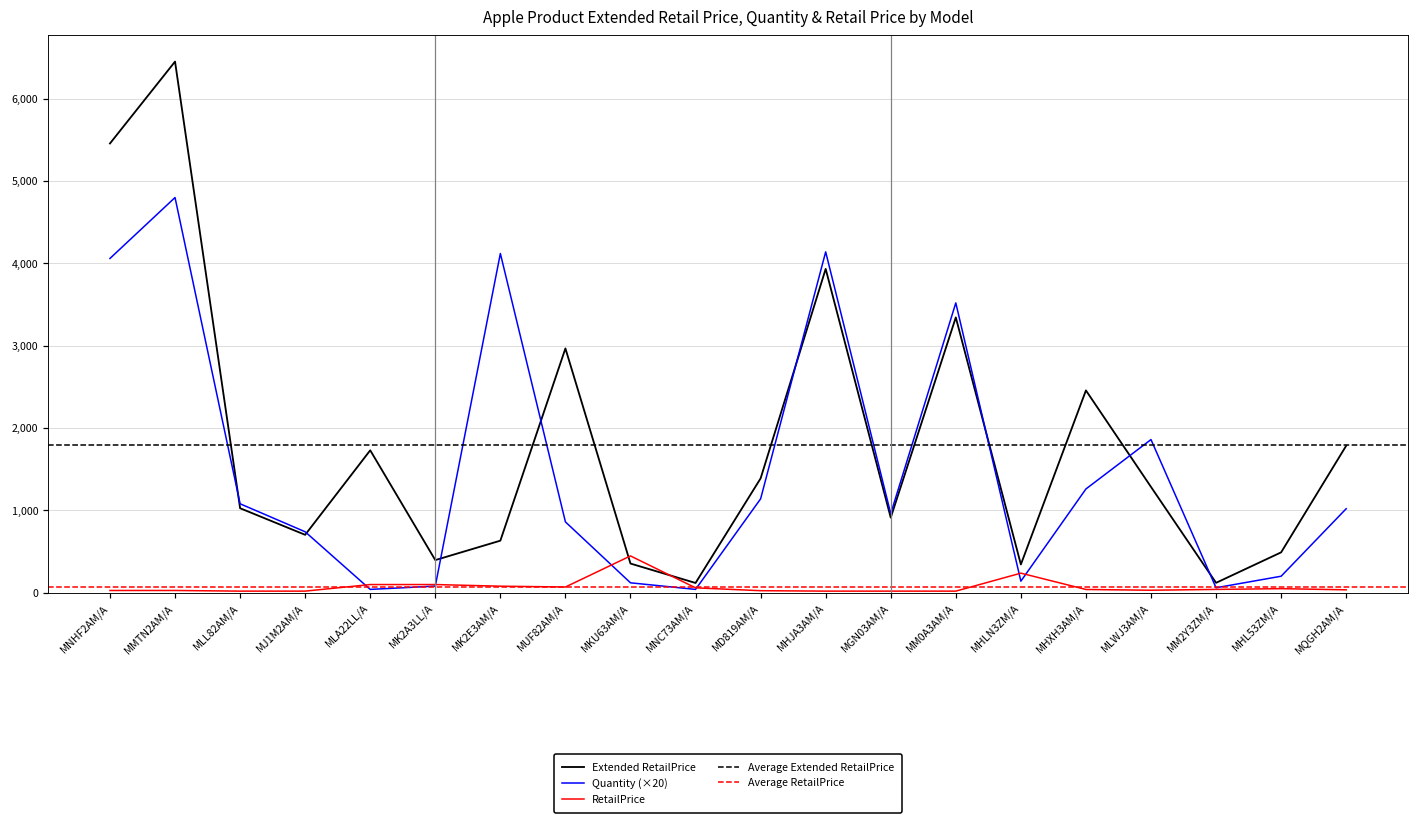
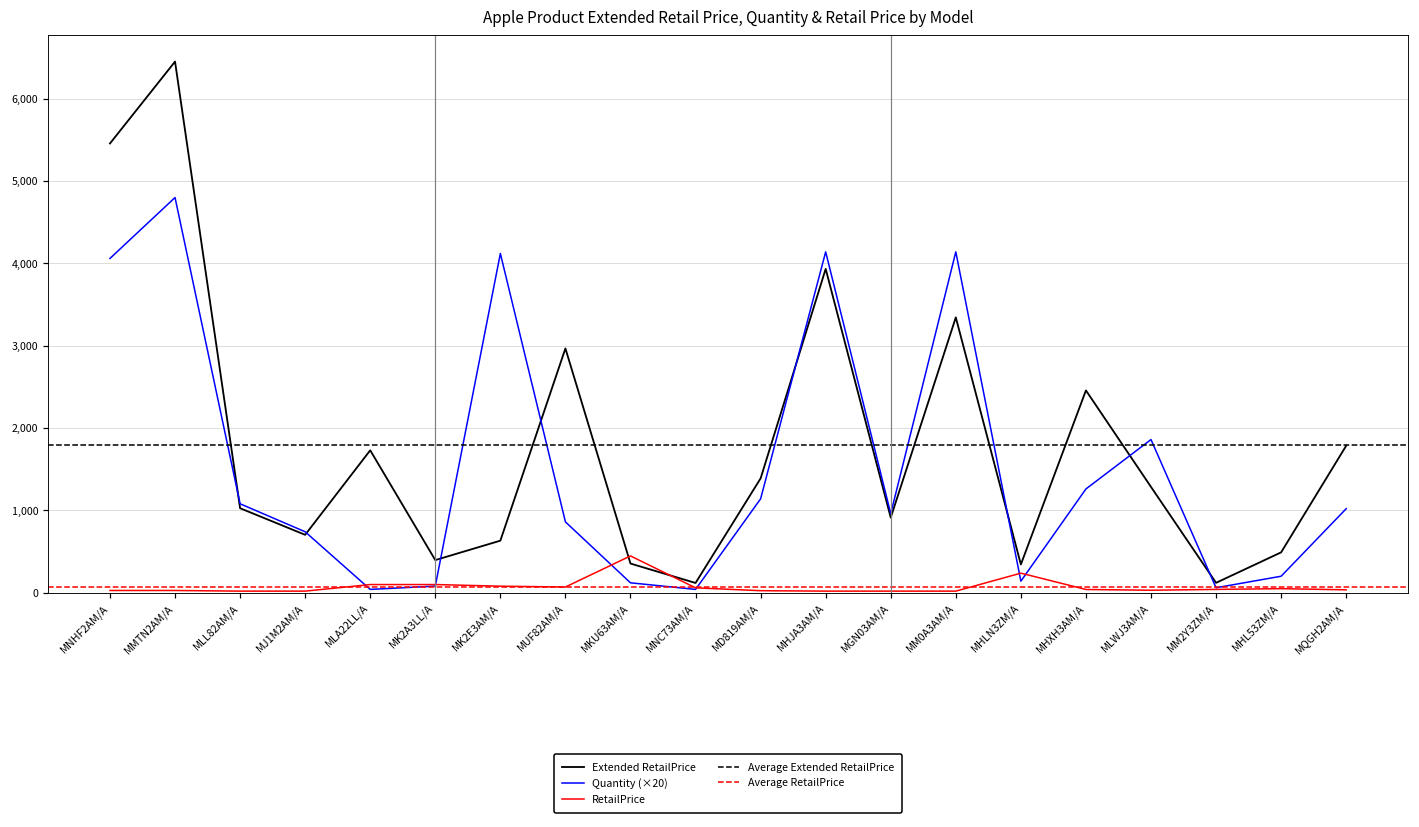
  {
    "Extended RetailPrice": {
      "MNHF2AM/A": "5,500",
      "MMTN2AM/A": "6,500",
      "MLL82AM/A": "1,000",
      "MJ1M2AM/A": "700",
      "MLA22LL/A": "1,700",
      "MK2A3LL/A": "400",
      "MK2E3AM/A": "600",
      "MUF82AM/A": "3,000",
      "MKU63AM/A": "400",
      "MNC73AM/A": "100",
      "MD819AM/A": "1,400",
      "MHJA3AM/A": "3,900",
      "MGN03AM/A": "900",
      "MM0A3AM/A": "3,300",
      "MHLN3ZM/A": "300",
      "MHXH3AM/A": "2,500",
      "MLWJ3AM/A": "1,300",
      "MM2Y3ZM/A": "100",
      "MHL53ZM/A": "500",
      "MQGH2AM/A": "1,800"
    },
    "Quantity (×20)": {
      "MNHF2AM/A": "4,100",
      "MMTN2AM/A": "4,800",
      "MLL82AM/A": "1,100",
      "MJ1M2AM/A": "700",
      "MLA22LL/A": "0",
      "MK2E3AM/A": "4,100",
      "MUF82AM/A": "900",
      "MKU63AM/A": "100",
      "MD819AM/A": "1,100",
      "MHJA3AM/A": "4,100",
      "MGN03AM/A": "1,000",
-     "MM0A3AM/A": "3,500",
+     "MM0A3AM/A": "4,100",
      "MHLN3ZM/A": "100",
      "MHXH3AM/A": "1,300",
      "MLWJ3AM/A": "1,900",
      "MHL53ZM/A": "200",
      "MQGH2AM/A": "1,000"
    },
    "RetailPrice": {
      "MNHF2AM/A": "0",
      "MMTN2AM/A": "0",
      "MLL82AM/A": "0",
      "MJ1M2AM/A": "0",
      "MLA22LL/A": "100",
      "MK2E3AM/A": "100",
      "MUF82AM/A": "100",
      "MKU63AM/A": "400",
      "MD819AM/A": "0",
      "MHJA3AM/A": "0",
      "MGN03AM/A": "0",
      "MM0A3AM/A": "0",
      "MHLN3ZM/A": "200",
      "MHXH3AM/A": "0",
      "MLWJ3AM/A": "0",
      "MHL53ZM/A": "0",
      "MQGH2AM/A": "0"
    }
  }
